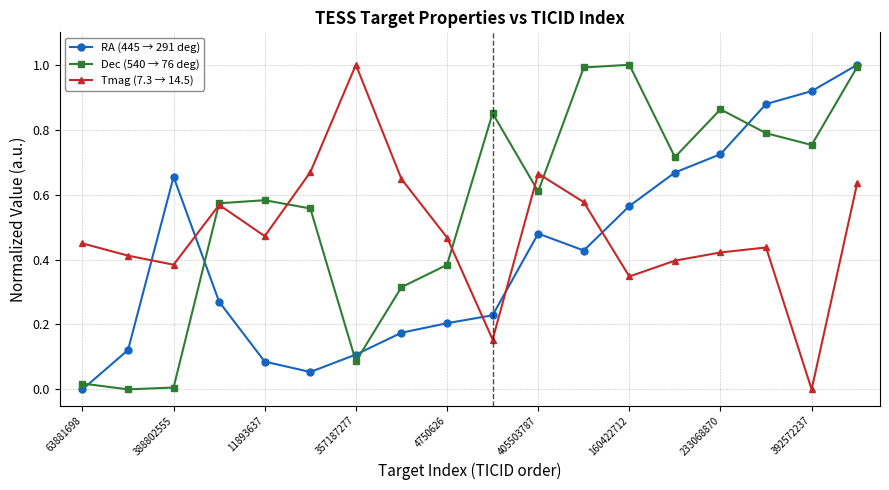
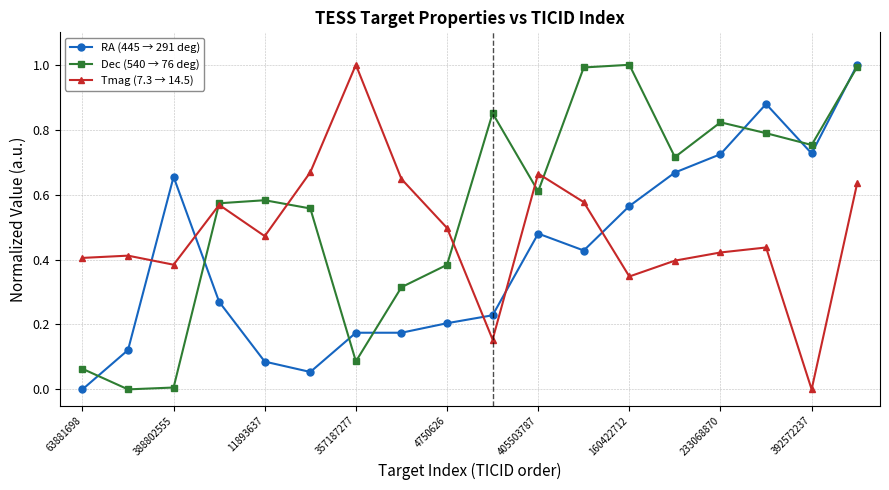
  {
    "RA (445 → 291 deg)": {
      "63881698": 0.00,
      "388802555": 0.65,
      "11893637": 0.09,
-     "357187277": 0.11,
+     "357187277": 0.17,
      "4750626": 0.20,
      "405503787": 0.48,
      "160422712": 0.56,
      "233068870": 0.72,
-     "392572237": 0.92
+     "392572237": 0.73
    },
    "Dec (540 → 76 deg)": {
-     "63881698": 0.02,
+     "63881698": 0.06,
      "388802555": 0.01,
      "11893637": 0.58,
      "357187277": 0.09,
      "4750626": 0.38,
      "405503787": 0.61,
      "160422712": 1.00,
-     "233068870": 0.86,
+     "233068870": 0.82,
      "392572237": 0.75
    },
    "Tmag (7.3 → 14.5)": {
-     "63881698": 0.45,
+     "63881698": 0.41,
      "388802555": 0.38,
      "11893637": 0.47,
      "357187277": 1.00,
-     "4750626": 0.47,
+     "4750626": 0.50,
      "405503787": 0.66,
      "160422712": 0.35,
      "233068870": 0.42,
      "392572237": 0.00
    }
  }
